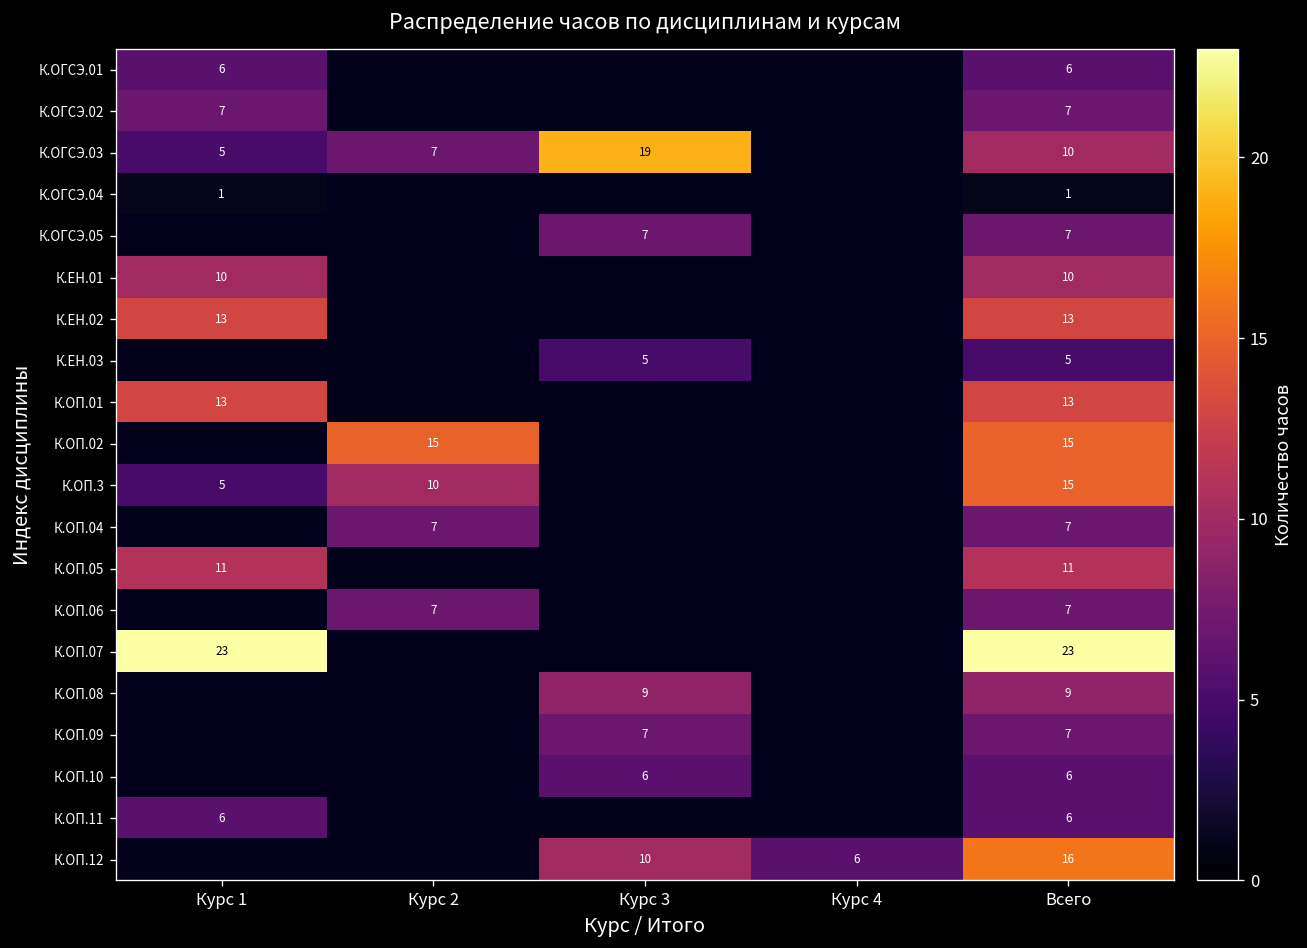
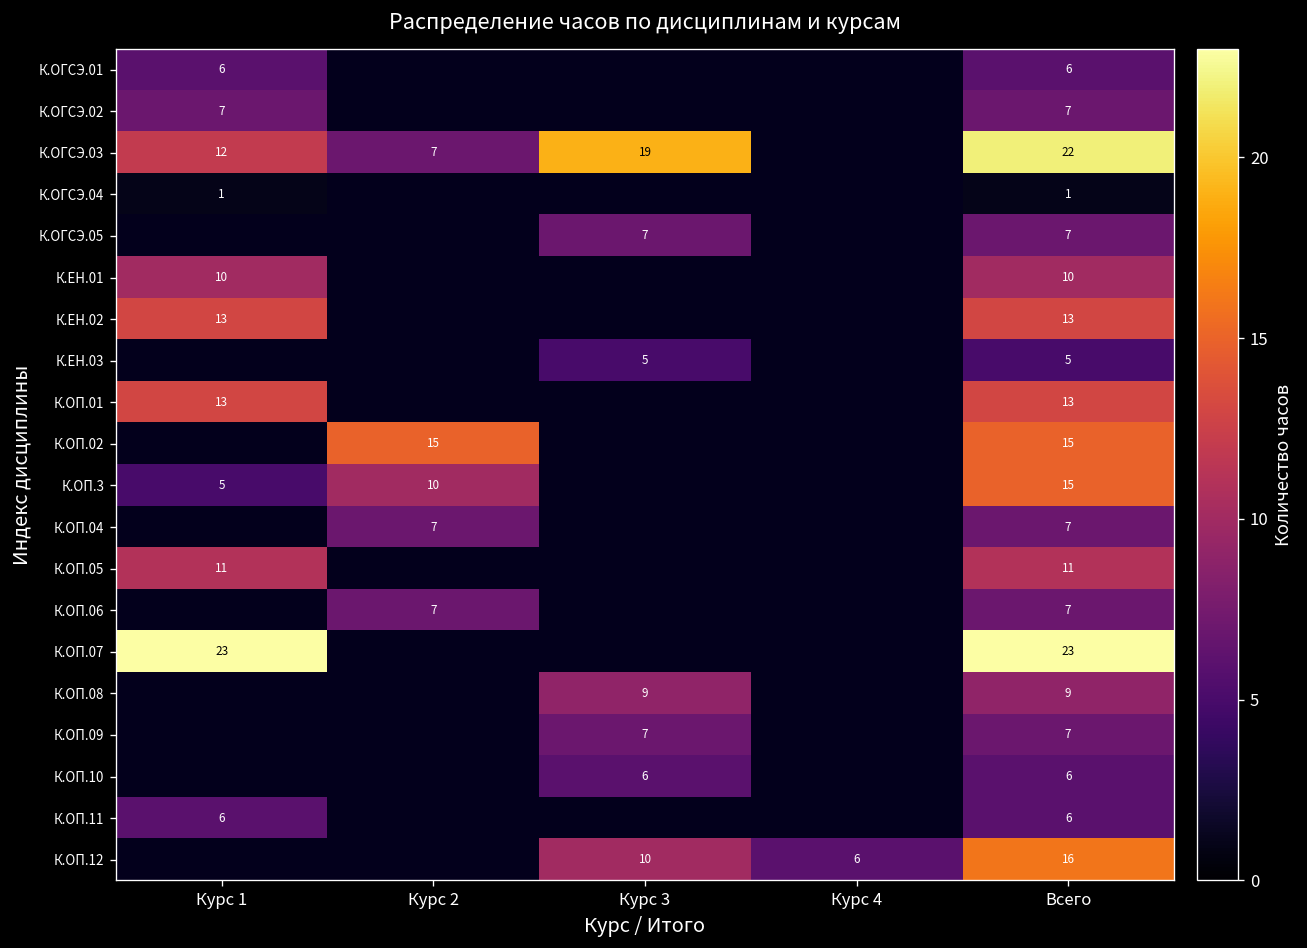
  {
    "К.ОГСЭ.01": {
      "Курс 1": 6,
      "Всего": 6
    },
    "К.ОГСЭ.02": {
      "Курс 1": 7,
      "Всего": 7
    },
    "К.ОГСЭ.03": {
-     "Курс 1": 5,
+     "Курс 1": 12,
      "Курс 2": 7,
      "Курс 3": 19,
-     "Всего": 10
+     "Всего": 22
    },
    "К.ОГСЭ.04": {
      "Курс 1": 1,
      "Всего": 1
    },
    "К.ОГСЭ.05": {
      "Курс 3": 7,
      "Всего": 7
    },
    "К.ЕН.01": {
      "Курс 1": 10,
      "Всего": 10
    },
    "К.ЕН.02": {
      "Курс 1": 13,
      "Всего": 13
    },
    "К.ЕН.03": {
      "Курс 3": 5,
      "Всего": 5
    },
    "К.ОП.01": {
      "Курс 1": 13,
      "Всего": 13
    },
    "К.ОП.02": {
      "Курс 2": 15,
      "Всего": 15
    },
    "К.ОП.3": {
      "Курс 1": 5,
      "Курс 2": 10,
      "Всего": 15
    },
    "К.ОП.04": {
      "Курс 2": 7,
      "Всего": 7
    },
    "К.ОП.05": {
      "Курс 1": 11,
      "Всего": 11
    },
    "К.ОП.06": {
      "Курс 2": 7,
      "Всего": 7
    },
    "К.ОП.07": {
      "Курс 1": 23,
      "Всего": 23
    },
    "К.ОП.08": {
      "Курс 3": 9,
      "Всего": 9
    },
    "К.ОП.09": {
      "Курс 3": 7,
      "Всего": 7
    },
    "К.ОП.10": {
      "Курс 3": 6,
      "Всего": 6
    },
    "К.ОП.11": {
      "Курс 1": 6,
      "Всего": 6
    },
    "К.ОП.12": {
      "Курс 3": 10,
      "Курс 4": 6,
      "Всего": 16
    }
  }
